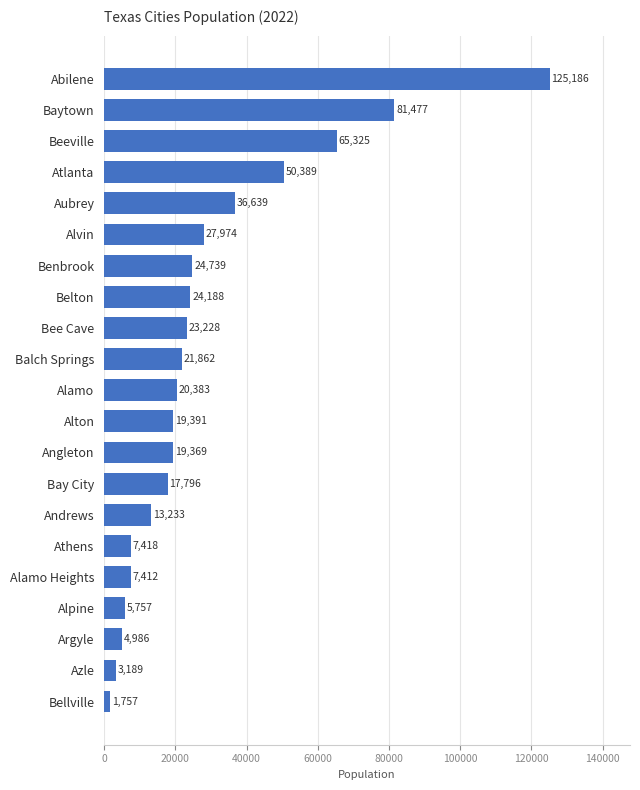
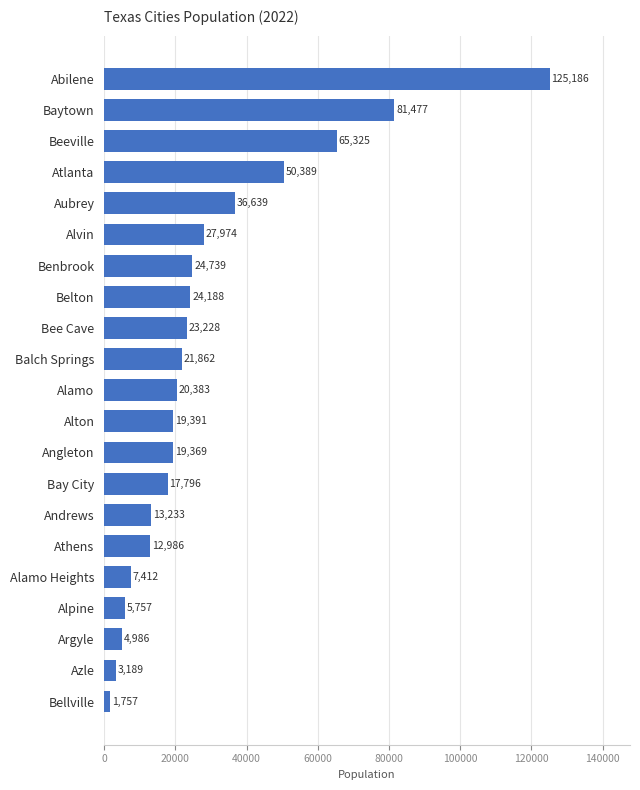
  {
    "Abilene": "125,186",
    "Baytown": "81,477",
    "Beeville": "65,325",
    "Atlanta": "50,389",
    "Aubrey": "36,639",
    "Alvin": "27,974",
    "Benbrook": "24,739",
    "Belton": "24,188",
    "Bee Cave": "23,228",
    "Balch Springs": "21,862",
    "Alamo": "20,383",
    "Alton": "19,391",
    "Angleton": "19,369",
    "Bay City": "17,796",
    "Andrews": "13,233",
-   "Athens": "7,418",
+   "Athens": "12,986",
    "Alamo Heights": "7,412",
    "Alpine": "5,757",
    "Argyle": "4,986",
    "Azle": "3,189",
    "Bellville": "1,757"
  }
